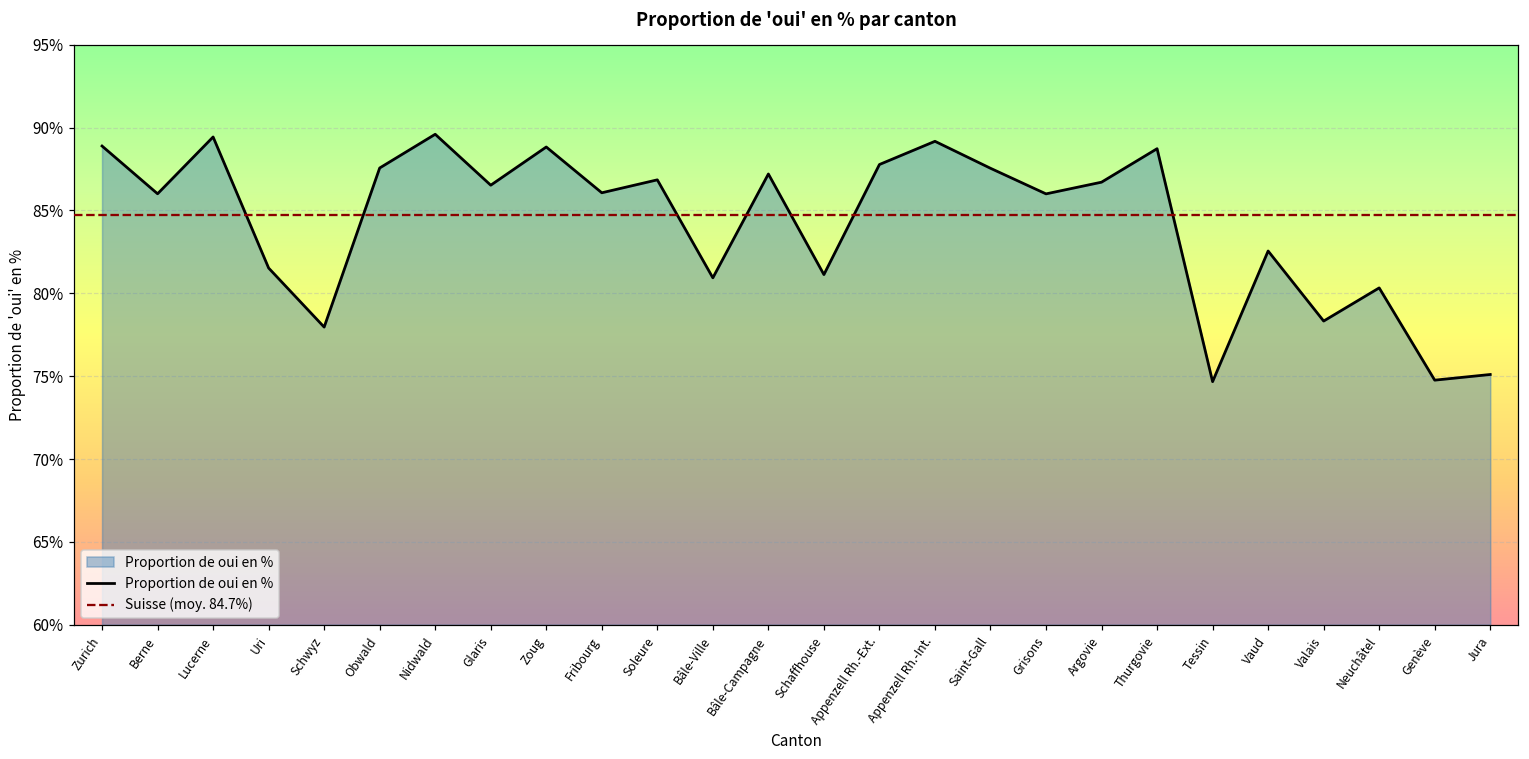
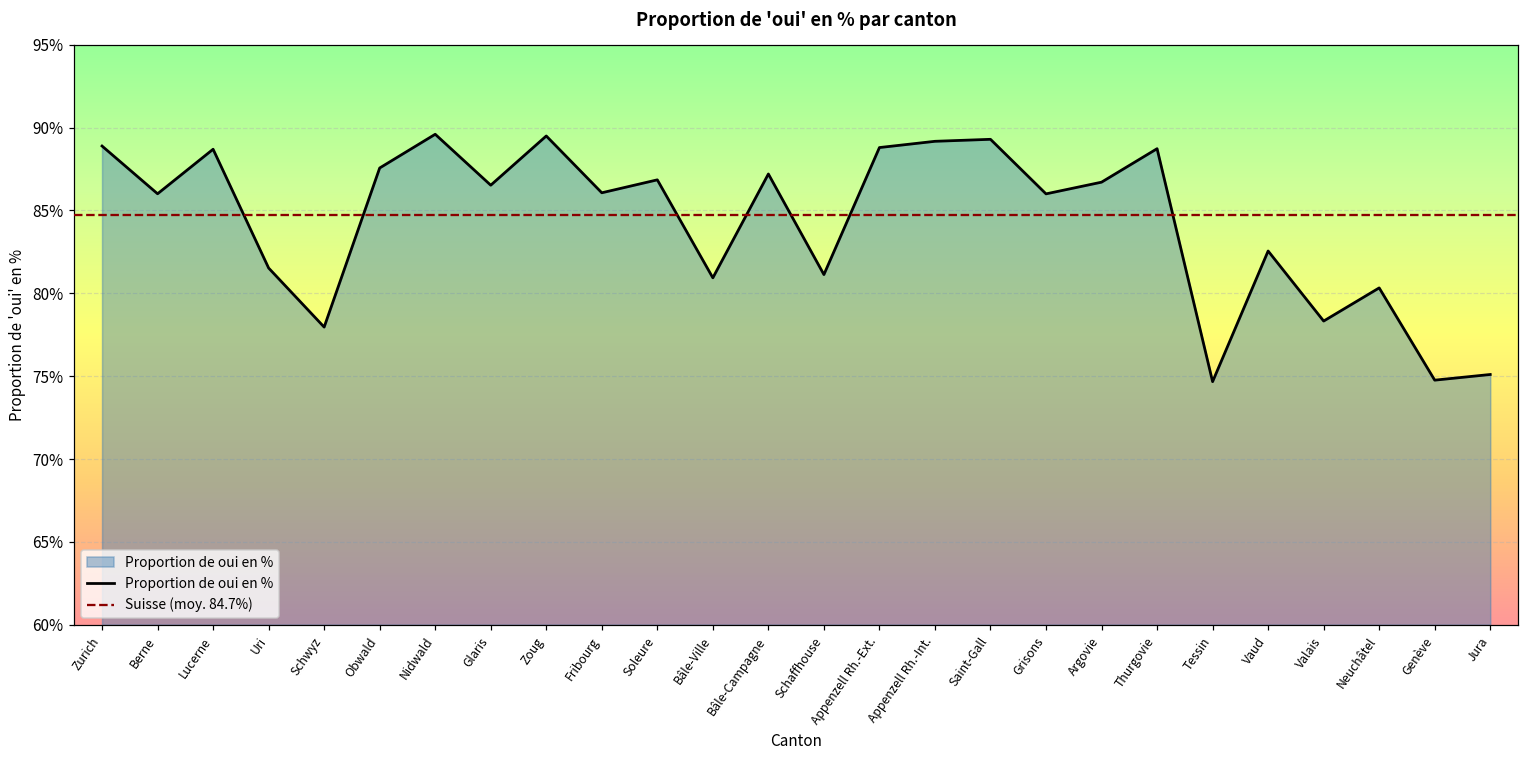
  {
    "Zurich": "88.9%",
    "Berne": "86.0%",
-   "Lucerne": "89.4%",
+   "Lucerne": "88.7%",
    "Uri": "81.5%",
    "Schwyz": "78.0%",
    "Obwald": "87.6%",
    "Nidwald": "89.6%",
    "Glaris": "86.5%",
-   "Zoug": "88.8%",
+   "Zoug": "89.5%",
    "Fribourg": "86.1%",
    "Soleure": "86.8%",
    "Bâle-Ville": "80.9%",
    "Bâle-Campagne": "87.2%",
    "Schaffhouse": "81.1%",
-   "Appenzell Rh.-Ext.": "87.8%",
+   "Appenzell Rh.-Ext.": "88.8%",
    "Appenzell Rh.-Int.": "89.2%",
-   "Saint-Gall": "87.5%",
+   "Saint-Gall": "89.3%",
    "Grisons": "86.0%",
    "Argovie": "86.7%",
    "Thurgovie": "88.7%",
    "Tessin": "74.7%",
    "Vaud": "82.6%",
    "Valais": "78.3%",
    "Neuchâtel": "80.3%",
    "Genève": "74.8%",
    "Jura": "75.1%"
  }
